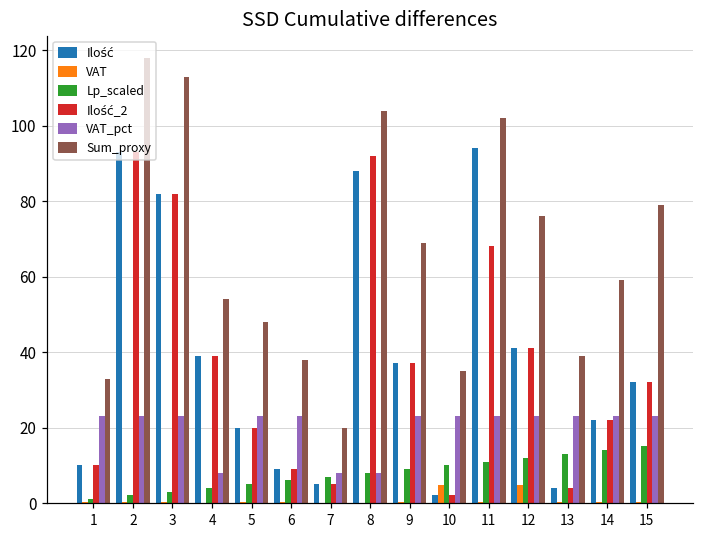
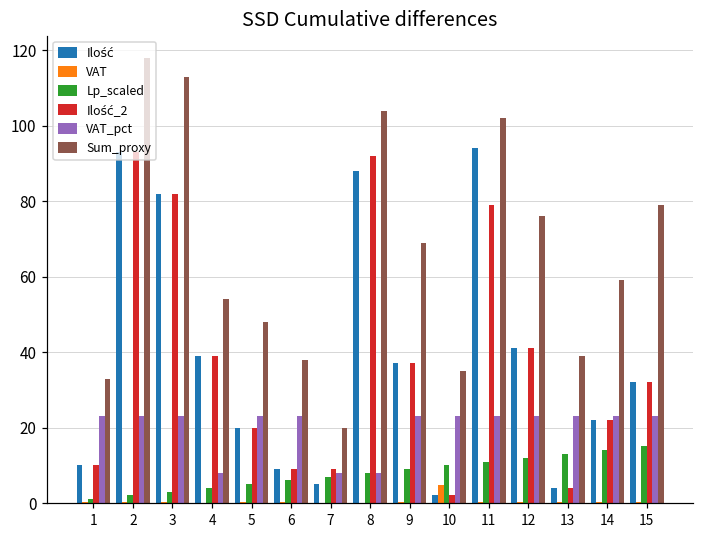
  {
    "Ilość": {
      "1": 10,
      "3": 82,
      "4": 39,
      "5": 20,
      "6": 9,
      "7": 5,
      "8": 88,
      "9": 37,
      "10": 2,
      "11": 94,
      "12": 41,
      "13": 4,
      "14": 22,
      "15": 32
    },
    "VAT": {
      "10": 5,
-     "12": 5
+     "12": 0
    },
    "Lp_scaled": {
      "1": 1,
      "2": 2,
      "3": 3,
      "4": 4,
      "5": 5,
      "6": 6,
      "7": 7,
      "8": 8,
      "9": 9,
      "10": 10,
      "11": 11,
      "12": 12,
      "13": 13,
      "14": 14,
      "15": 15
    },
    "Ilość_2": {
      "1": 10,
      "3": 82,
      "4": 39,
      "5": 20,
      "6": 9,
-     "7": 5,
+     "7": 9,
      "8": 92,
      "9": 37,
      "10": 2,
-     "11": 68,
+     "11": 79,
      "12": 41,
      "13": 4,
      "14": 22,
      "15": 32
    },
    "VAT_pct": {
      "1": 23,
      "2": 23,
      "3": 23,
      "4": 8,
      "5": 23,
      "6": 23,
      "7": 8,
      "8": 8,
      "9": 23,
      "10": 23,
      "11": 23,
      "12": 23,
      "13": 23,
      "14": 23,
      "15": 23
    },
    "Sum_proxy": {
      "1": 33,
      "3": 113,
      "4": 54,
      "5": 48,
      "6": 38,
      "7": 20,
      "8": 104,
      "9": 69,
      "10": 35,
      "11": 102,
      "12": 76,
      "13": 39,
      "14": 59,
      "15": 79
    }
  }
